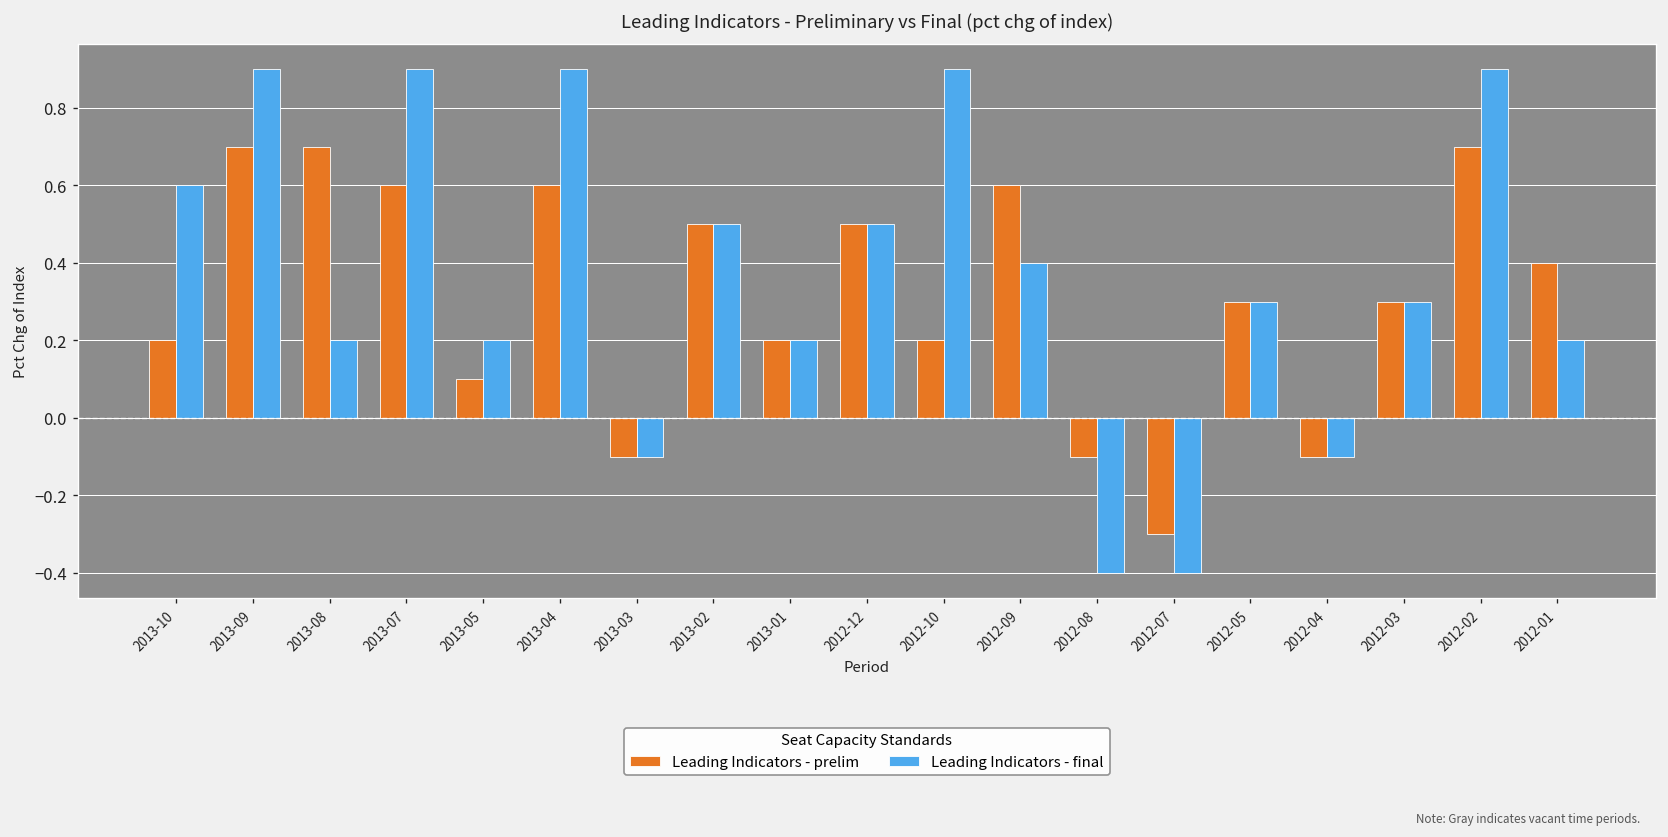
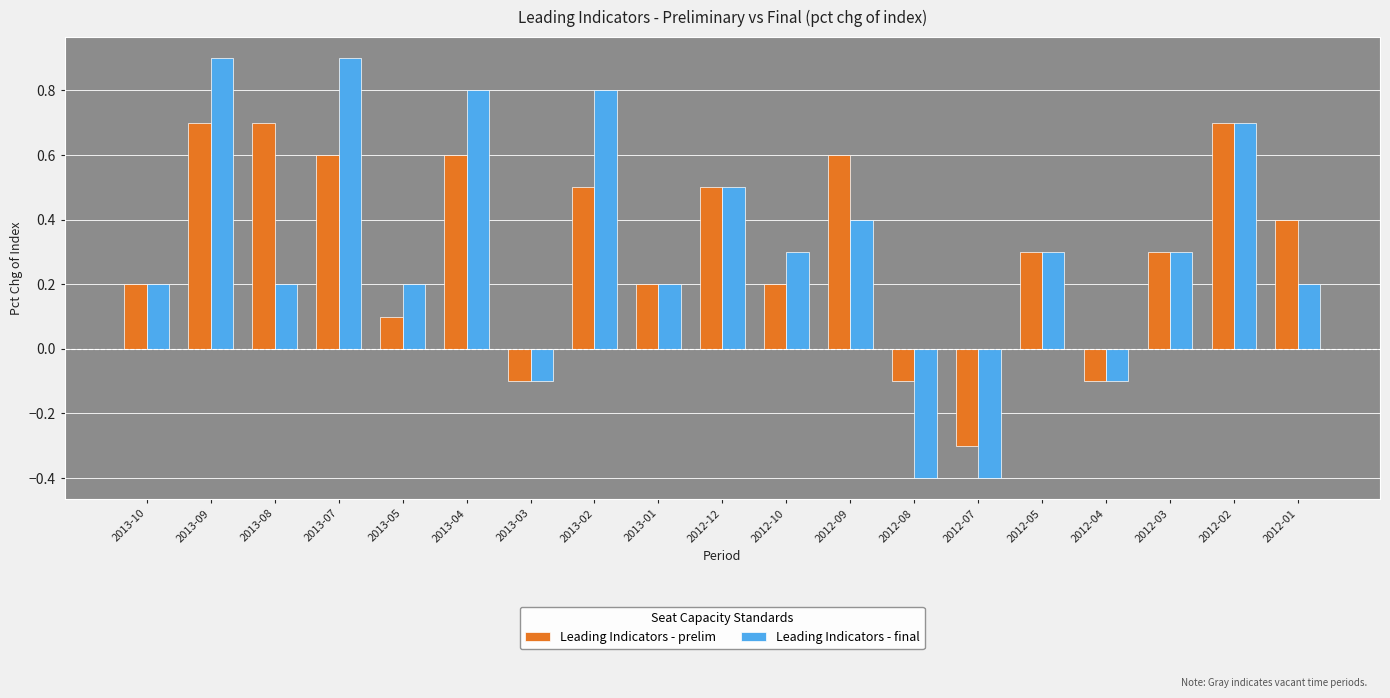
  {
    "Leading Indicators - prelim": {
      "2013-10": 0.2,
      "2013-09": 0.7,
      "2013-08": 0.7,
      "2013-07": 0.6,
      "2013-05": 0.1,
      "2013-04": 0.6,
      "2013-03": -0.1,
      "2013-02": 0.5,
      "2013-01": 0.2,
      "2012-12": 0.5,
      "2012-10": 0.2,
      "2012-09": 0.6,
      "2012-08": -0.1,
      "2012-07": -0.3,
      "2012-05": 0.3,
      "2012-04": -0.1,
      "2012-03": 0.3,
      "2012-02": 0.7,
      "2012-01": 0.4
    },
    "Leading Indicators - final": {
-     "2013-10": 0.6,
+     "2013-10": 0.2,
      "2013-09": 0.9,
      "2013-08": 0.2,
      "2013-07": 0.9,
      "2013-05": 0.2,
-     "2013-04": 0.9,
+     "2013-04": 0.8,
      "2013-03": -0.1,
-     "2013-02": 0.5,
+     "2013-02": 0.8,
      "2013-01": 0.2,
      "2012-12": 0.5,
-     "2012-10": 0.9,
+     "2012-10": 0.3,
      "2012-09": 0.4,
      "2012-08": -0.4,
      "2012-07": -0.4,
      "2012-05": 0.3,
      "2012-04": -0.1,
      "2012-03": 0.3,
-     "2012-02": 0.9,
+     "2012-02": 0.7,
      "2012-01": 0.2
    }
  }
